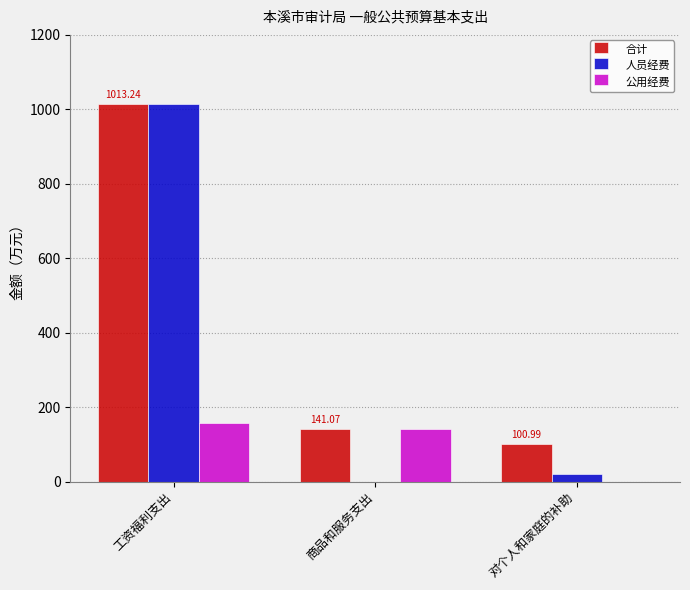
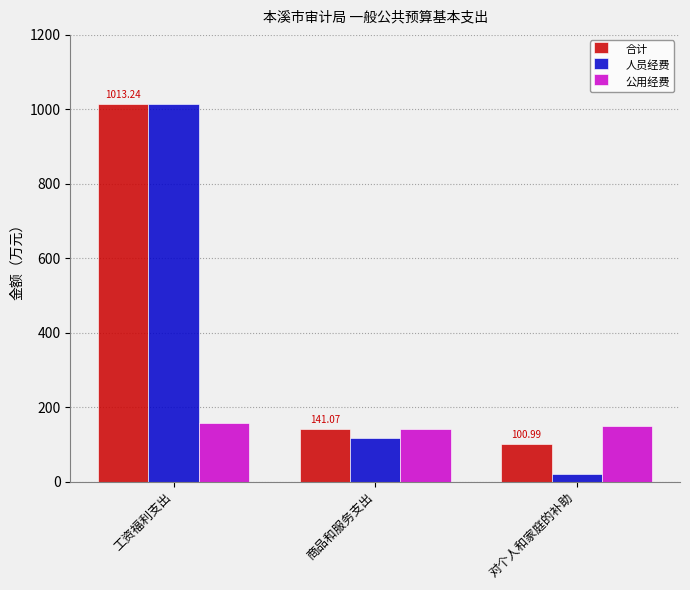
  {
    "合计": {
      "工资福利支出": 1013.24,
      "商品和服务支出": 141.07,
      "对个人和家庭的补助": 100.99
    },
    "人员经费": {
      "工资福利支出": 1010,
-     "商品和服务支出": 0,
+     "商品和服务支出": 120,
      "对个人和家庭的补助": 20
    },
    "公用经费": {
      "工资福利支出": 160,
      "商品和服务支出": 140,
-     "对个人和家庭的补助": 0
+     "对个人和家庭的补助": 150
    }
  }
